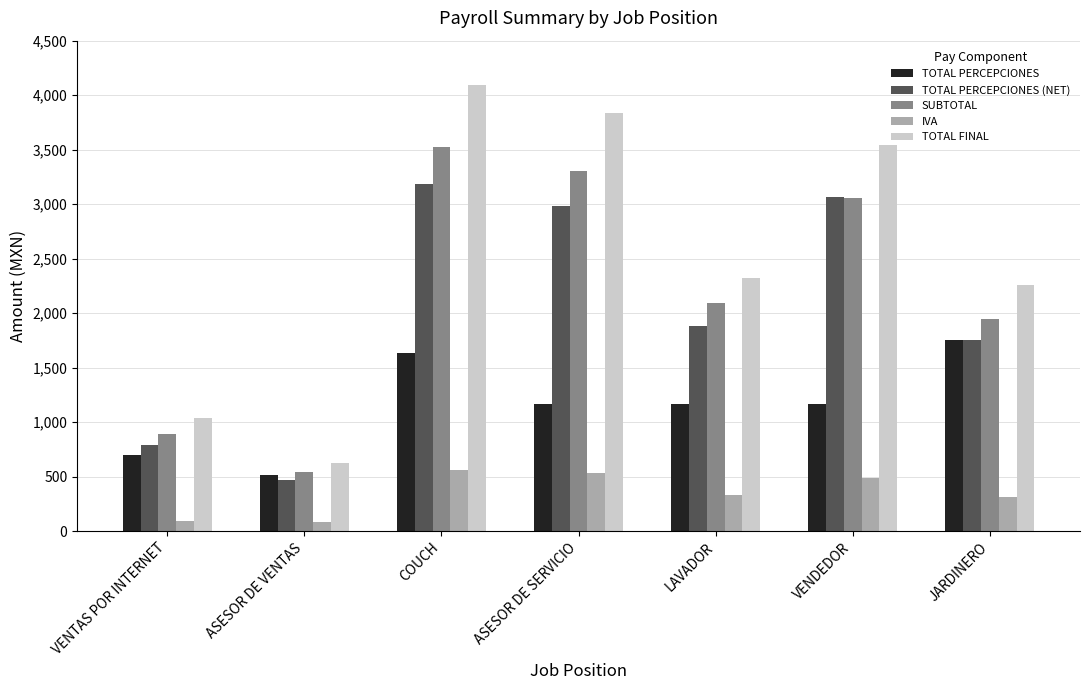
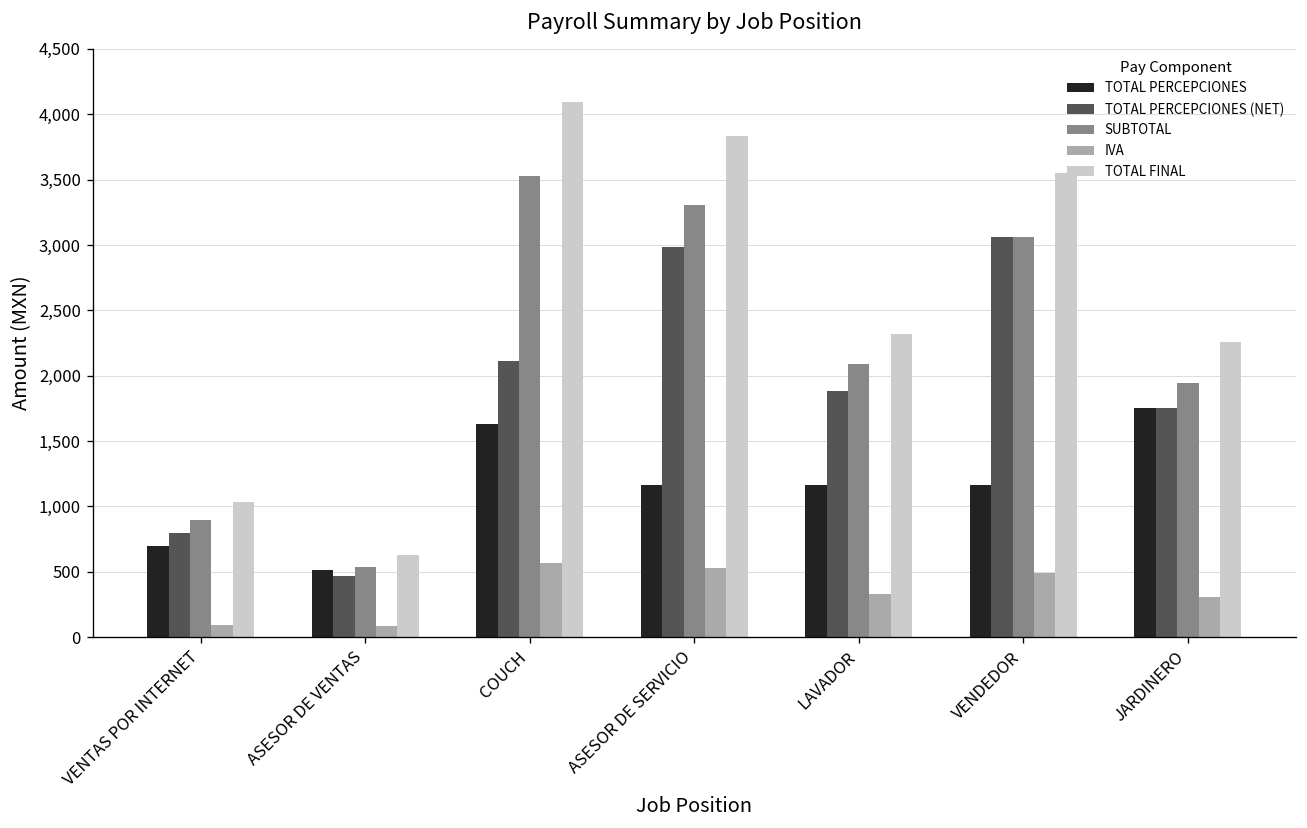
  {
    "TOTAL PERCEPCIONES": {
      "VENTAS POR INTERNET": "700",
      "ASESOR DE VENTAS": "510",
      "COUCH": "1,630",
      "ASESOR DE SERVICIO": "1,170",
      "LAVADOR": "1,170",
      "VENDEDOR": "1,170",
      "JARDINERO": "1,750"
    },
    "TOTAL PERCEPCIONES (NET)": {
      "VENTAS POR INTERNET": "790",
      "ASESOR DE VENTAS": "470",
-     "COUCH": "3,190",
+     "COUCH": "2,110",
      "ASESOR DE SERVICIO": "2,980",
      "LAVADOR": "1,880",
      "VENDEDOR": "3,060",
      "JARDINERO": "1,750"
    }
  }
